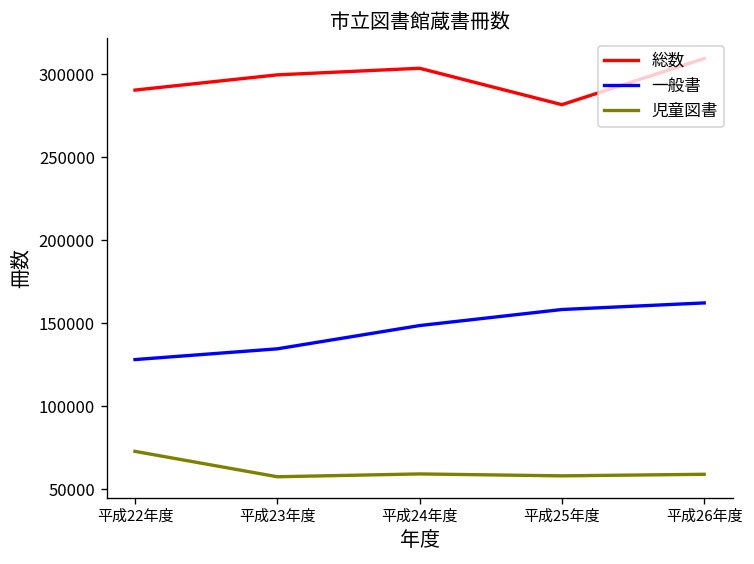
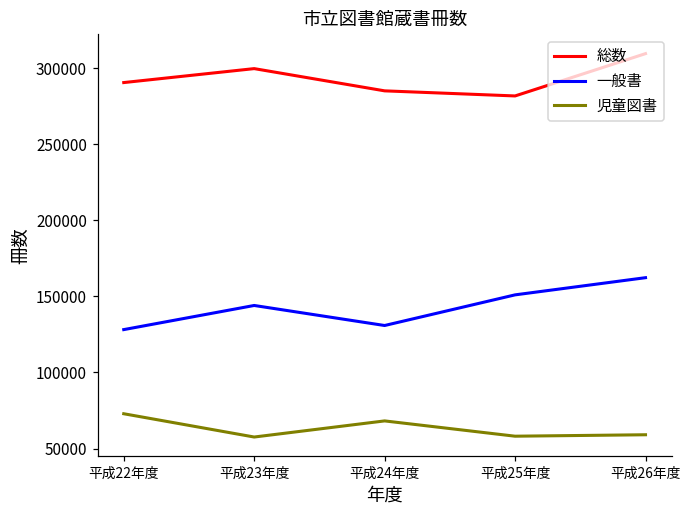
  {
    "総数": {
      "平成22年度": 291000,
      "平成23年度": 300000,
-     "平成24年度": 304000,
+     "平成24年度": 285000,
      "平成25年度": 282000
    },
    "一般書": {
      "平成22年度": 128000,
-     "平成23年度": 135000,
-     "平成24年度": 149000,
-     "平成25年度": 158000,
+     "平成23年度": 144000,
+     "平成24年度": 131000,
+     "平成25年度": 151000,
      "平成26年度": 162000
    },
    "児童図書": {
      "平成22年度": 73000,
      "平成23年度": 58000,
-     "平成24年度": 59000,
+     "平成24年度": 68000,
      "平成25年度": 58000,
      "平成26年度": 59000
    }
  }
